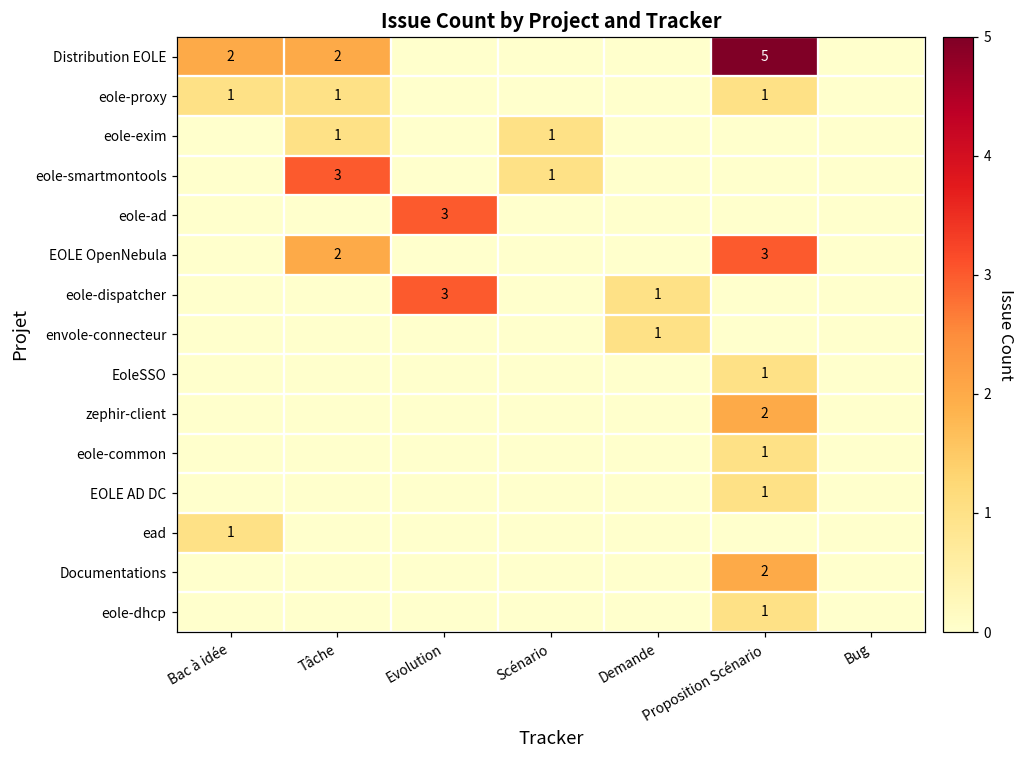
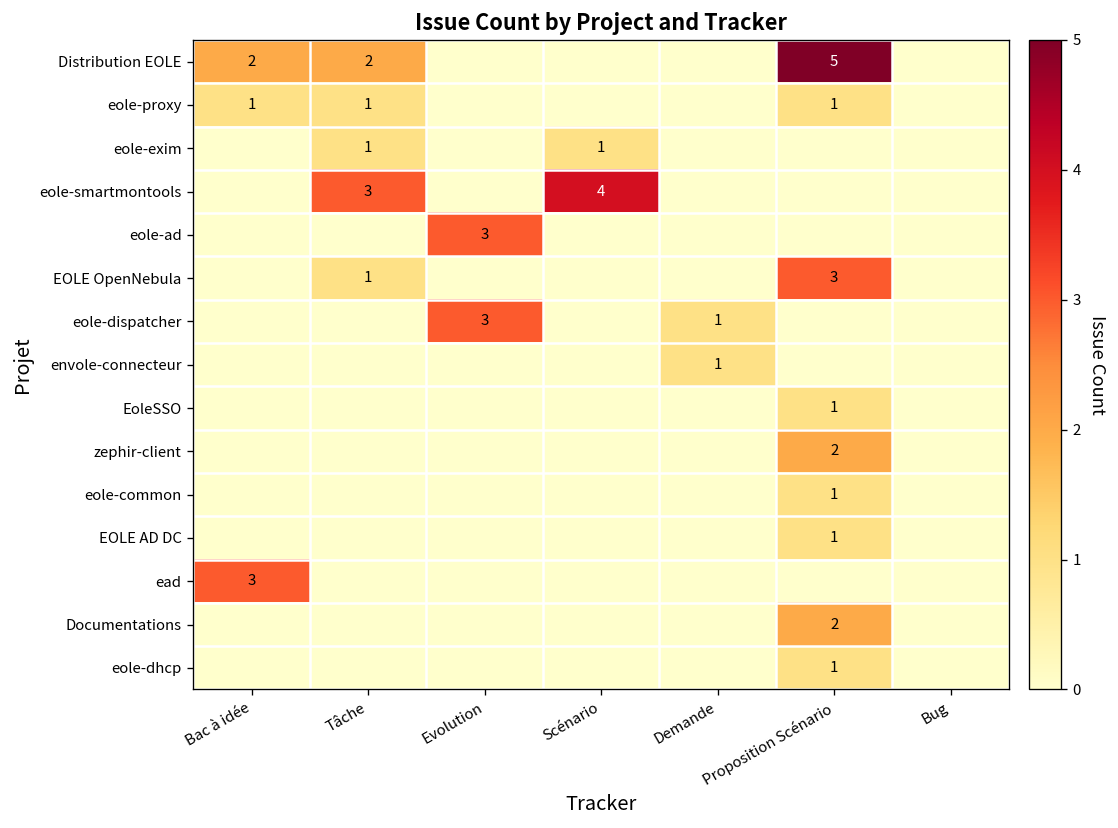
  {
    "Distribution EOLE": {
      "Bac à idée": 2,
      "Tâche": 2,
      "Proposition Scénario": 5
    },
    "eole-proxy": {
      "Bac à idée": 1,
      "Tâche": 1,
      "Proposition Scénario": 1
    },
    "eole-exim": {
      "Tâche": 1,
      "Scénario": 1
    },
    "eole-smartmontools": {
      "Tâche": 3,
-     "Scénario": 1
+     "Scénario": 4
    },
    "eole-ad": {
      "Evolution": 3
    },
    "EOLE OpenNebula": {
-     "Tâche": 2,
+     "Tâche": 1,
      "Proposition Scénario": 3
    },
    "eole-dispatcher": {
      "Evolution": 3,
      "Demande": 1
    },
    "envole-connecteur": {
      "Demande": 1
    },
    "EoleSSO": {
      "Proposition Scénario": 1
    },
    "zephir-client": {
      "Proposition Scénario": 2
    },
    "eole-common": {
      "Proposition Scénario": 1
    },
    "EOLE AD DC": {
      "Proposition Scénario": 1
    },
    "ead": {
-     "Bac à idée": 1
+     "Bac à idée": 3
    },
    "Documentations": {
      "Proposition Scénario": 2
    },
    "eole-dhcp": {
      "Proposition Scénario": 1
    }
  }
